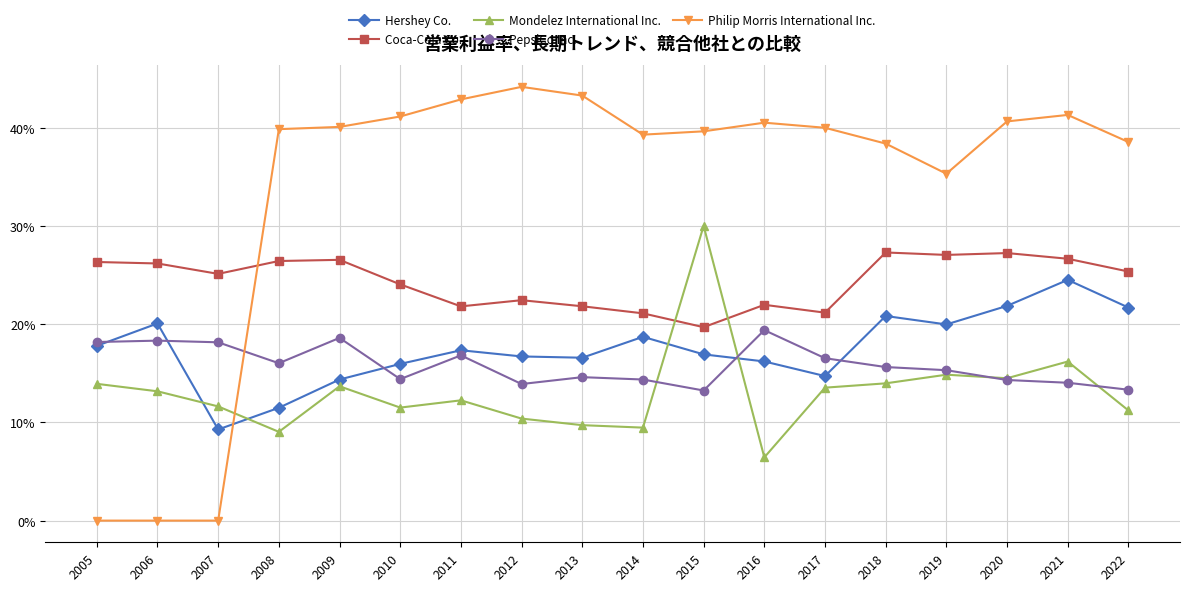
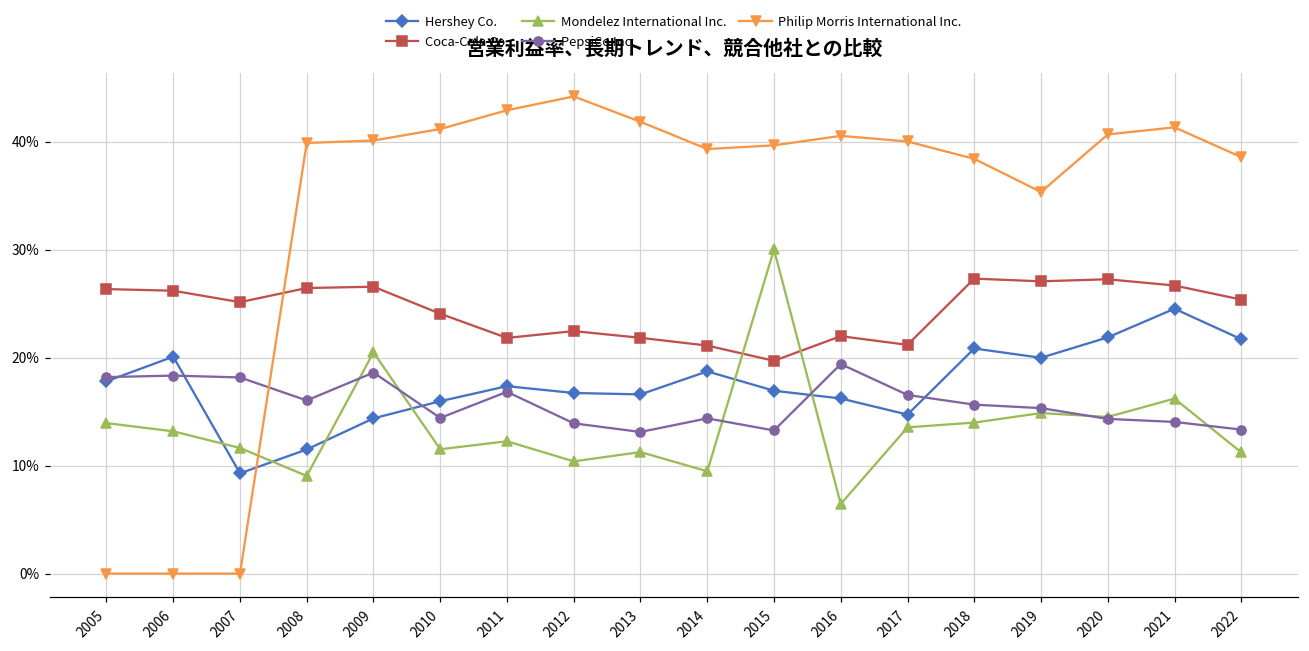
  {
    "Hershey Co.": {
      "2005": "18%",
      "2006": "20%",
      "2007": "9%",
      "2008": "11%",
      "2009": "14%",
      "2010": "16%",
      "2011": "17%",
      "2012": "17%",
      "2013": "17%",
      "2014": "19%",
      "2015": "17%",
      "2016": "16%",
      "2017": "15%",
      "2018": "21%",
      "2019": "20%",
      "2020": "22%",
      "2021": "25%",
      "2022": "22%"
    },
    "Coca-Cola Co.": {
      "2005": "26%",
      "2006": "26%",
      "2007": "25%",
      "2008": "26%",
      "2009": "27%",
      "2010": "24%",
      "2011": "22%",
      "2012": "22%",
      "2013": "22%",
      "2014": "21%",
      "2015": "20%",
      "2016": "22%",
      "2017": "21%",
      "2018": "27%",
      "2019": "27%",
      "2020": "27%",
      "2021": "27%",
      "2022": "25%"
    },
    "Mondelez International Inc.": {
      "2005": "14%",
      "2006": "13%",
      "2007": "12%",
      "2008": "9%",
-     "2009": "14%",
+     "2009": "20%",
      "2010": "12%",
      "2011": "12%",
      "2012": "10%",
-     "2013": "10%",
+     "2013": "11%",
      "2014": "9%",
      "2015": "30%",
      "2016": "6%",
      "2017": "14%",
      "2018": "14%",
      "2019": "15%",
      "2021": "16%",
      "2022": "11%"
    },
    "PepsiCo Inc.": {
      "2005": "18%",
      "2006": "18%",
      "2007": "18%",
      "2008": "16%",
      "2009": "19%",
      "2010": "14%",
      "2011": "17%",
      "2012": "14%",
-     "2013": "15%",
+     "2013": "13%",
      "2014": "14%",
      "2015": "13%",
      "2016": "19%",
      "2017": "17%",
      "2018": "16%",
      "2019": "15%",
      "2021": "14%",
      "2022": "13%"
    },
    "Philip Morris International Inc.": {
      "2005": "0%",
      "2006": "0%",
      "2007": "0%",
      "2008": "40%",
      "2009": "40%",
      "2010": "41%",
      "2011": "43%",
      "2012": "44%",
-     "2013": "43%",
+     "2013": "42%",
      "2014": "39%",
      "2015": "40%",
      "2016": "41%",
      "2017": "40%",
      "2018": "38%",
      "2019": "35%",
      "2020": "41%",
      "2021": "41%",
      "2022": "39%"
    }
  }
